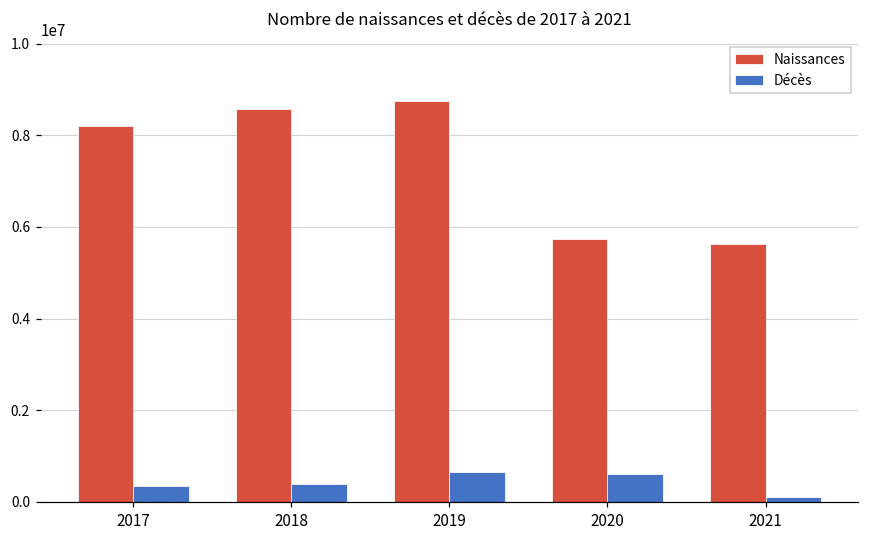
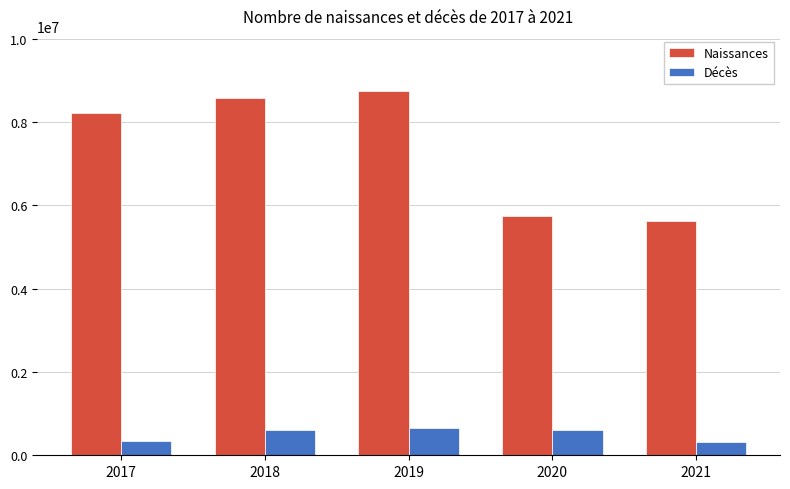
  {
    "Naissances": {
      "2017": 8200000,
      "2018": 8600000,
      "2019": 8800000,
      "2020": 5700000,
      "2021": 5600000
    },
    "Décès": {
      "2017": 400000,
-     "2018": 400000,
+     "2018": 600000,
      "2019": 600000,
      "2020": 600000,
-     "2021": 100000
+     "2021": 300000
    }
  }
